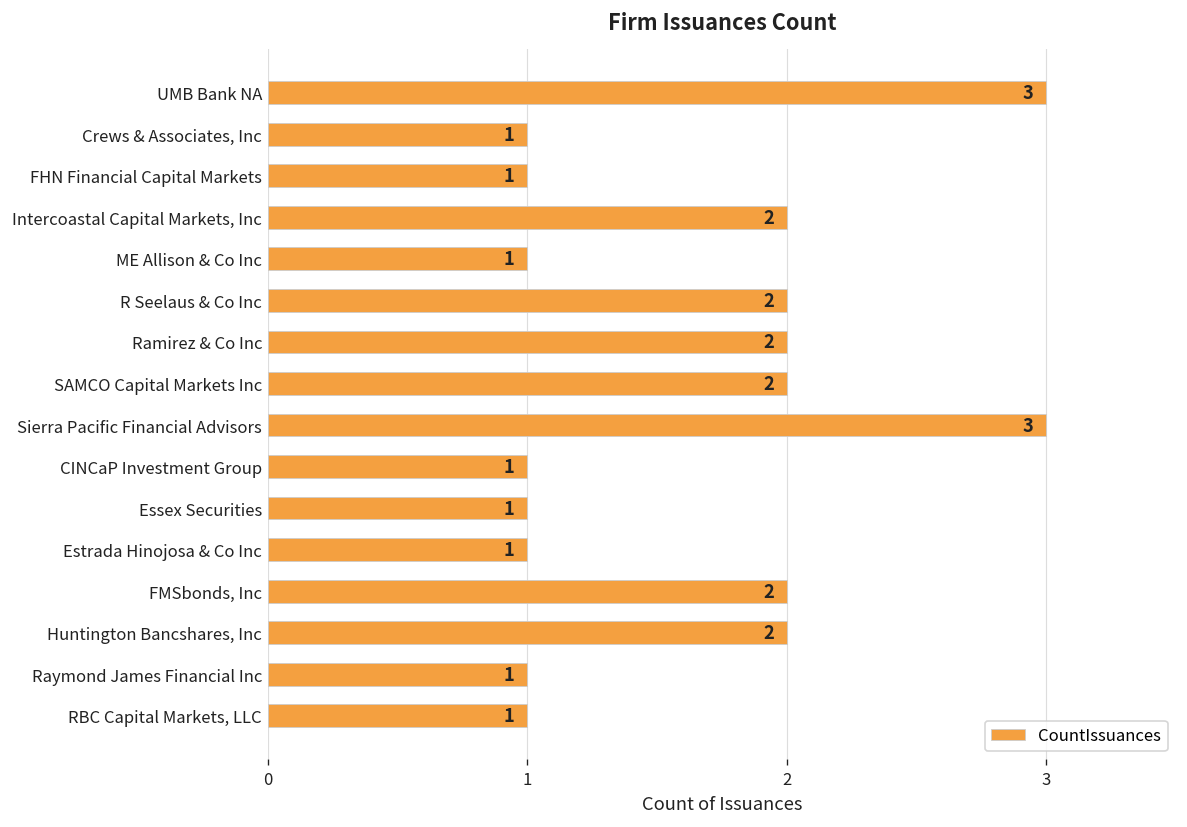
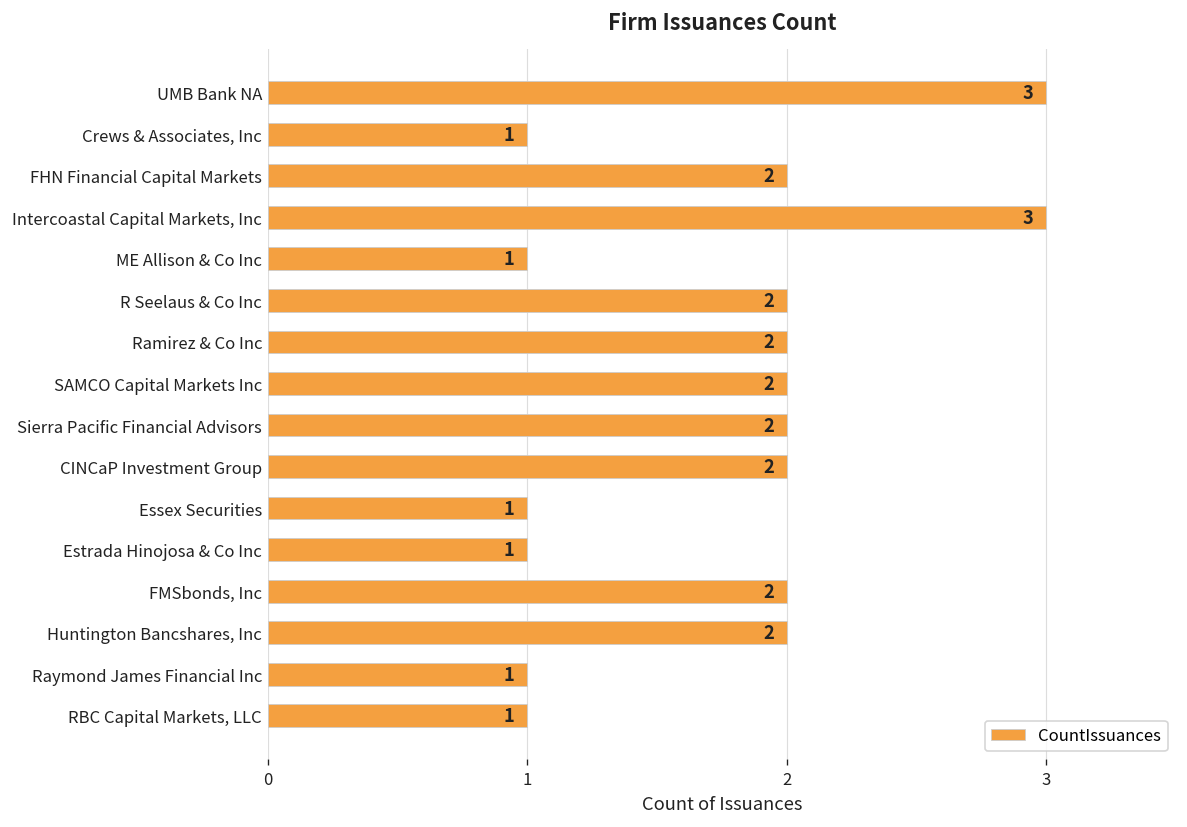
  {
    "UMB Bank NA": 3,
    "Crews & Associates, Inc": 1,
-   "FHN Financial Capital Markets": 1,
-   "Intercoastal Capital Markets, Inc": 2,
+   "FHN Financial Capital Markets": 2,
+   "Intercoastal Capital Markets, Inc": 3,
    "ME Allison & Co Inc": 1,
    "R Seelaus & Co Inc": 2,
    "Ramirez & Co Inc": 2,
    "SAMCO Capital Markets Inc": 2,
-   "Sierra Pacific Financial Advisors": 3,
-   "CINCaP Investment Group": 1,
+   "Sierra Pacific Financial Advisors": 2,
+   "CINCaP Investment Group": 2,
    "Essex Securities": 1,
    "Estrada Hinojosa & Co Inc": 1,
    "FMSbonds, Inc": 2,
    "Huntington Bancshares, Inc": 2,
    "Raymond James Financial Inc": 1,
    "RBC Capital Markets, LLC": 1
  }
